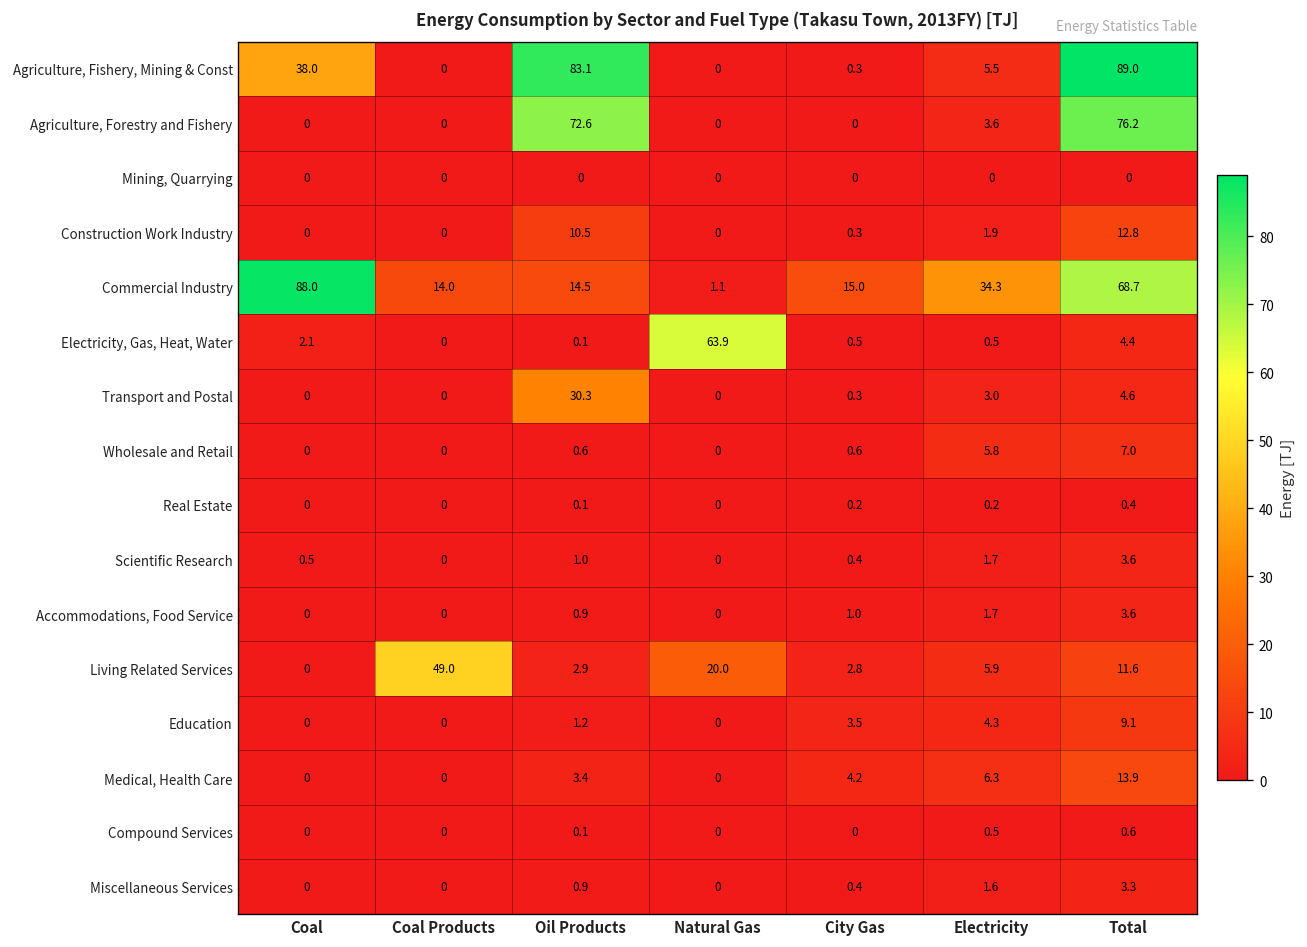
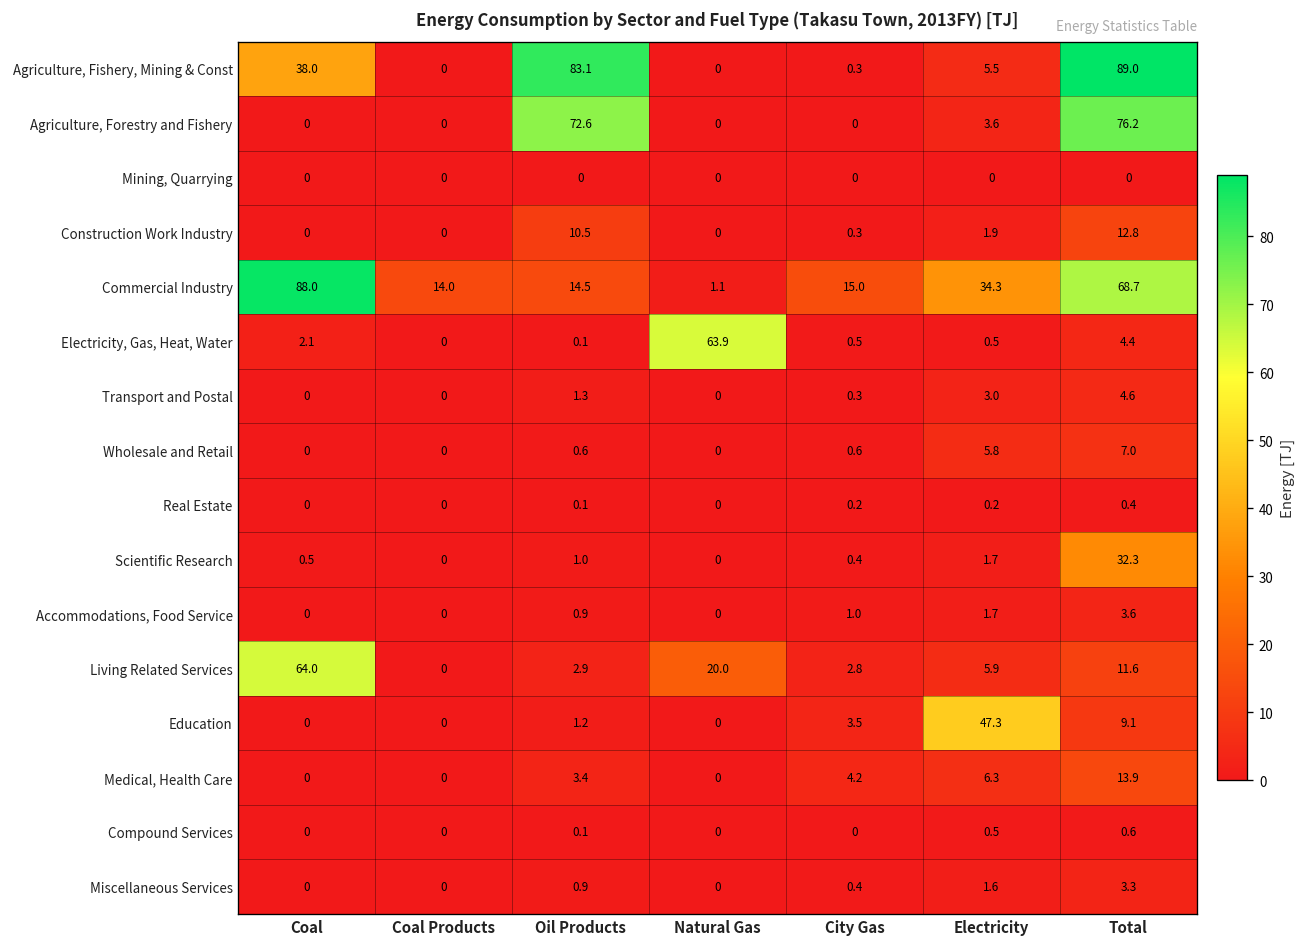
  {
    "Agriculture, Fishery, Mining & Const": {
      "Coal": 38.0,
      "Coal Products": 0,
      "Oil Products": 83.1,
      "Natural Gas": 0,
      "City Gas": 0.3,
      "Electricity": 5.5,
      "Total": 89.0
    },
    "Agriculture, Forestry and Fishery": {
      "Coal": 0,
      "Coal Products": 0,
      "Oil Products": 72.6,
      "Natural Gas": 0,
      "City Gas": 0,
      "Electricity": 3.6,
      "Total": 76.2
    },
    "Mining, Quarrying": {
      "Coal": 0,
      "Coal Products": 0,
      "Oil Products": 0,
      "Natural Gas": 0,
      "City Gas": 0,
      "Electricity": 0,
      "Total": 0
    },
    "Construction Work Industry": {
      "Coal": 0,
      "Coal Products": 0,
      "Oil Products": 10.5,
      "Natural Gas": 0,
      "City Gas": 0.3,
      "Electricity": 1.9,
      "Total": 12.8
    },
    "Commercial Industry": {
      "Coal": 88.0,
      "Coal Products": 14.0,
      "Oil Products": 14.5,
      "Natural Gas": 1.1,
      "City Gas": 15.0,
      "Electricity": 34.3,
      "Total": 68.7
    },
    "Electricity, Gas, Heat, Water": {
      "Coal": 2.1,
      "Coal Products": 0,
      "Oil Products": 0.1,
      "Natural Gas": 63.9,
      "City Gas": 0.5,
      "Electricity": 0.5,
      "Total": 4.4
    },
    "Transport and Postal": {
      "Coal": 0,
      "Coal Products": 0,
-     "Oil Products": 30.3,
+     "Oil Products": 1.3,
      "Natural Gas": 0,
      "City Gas": 0.3,
      "Electricity": 3.0,
      "Total": 4.6
    },
    "Wholesale and Retail": {
      "Coal": 0,
      "Coal Products": 0,
      "Oil Products": 0.6,
      "Natural Gas": 0,
      "City Gas": 0.6,
      "Electricity": 5.8,
      "Total": 7.0
    },
    "Real Estate": {
      "Coal": 0,
      "Coal Products": 0,
      "Oil Products": 0.1,
      "Natural Gas": 0,
      "City Gas": 0.2,
      "Electricity": 0.2,
      "Total": 0.4
    },
    "Scientific Research": {
      "Coal": 0.5,
      "Coal Products": 0,
      "Oil Products": 1.0,
      "Natural Gas": 0,
      "City Gas": 0.4,
      "Electricity": 1.7,
-     "Total": 3.6
+     "Total": 32.3
    },
    "Accommodations, Food Service": {
      "Coal": 0,
      "Coal Products": 0,
      "Oil Products": 0.9,
      "Natural Gas": 0,
      "City Gas": 1.0,
      "Electricity": 1.7,
      "Total": 3.6
    },
    "Living Related Services": {
-     "Coal": 0,
-     "Coal Products": 49.0,
+     "Coal": 64.0,
+     "Coal Products": 0,
      "Oil Products": 2.9,
      "Natural Gas": 20.0,
      "City Gas": 2.8,
      "Electricity": 5.9,
      "Total": 11.6
    },
    "Education": {
      "Coal": 0,
      "Coal Products": 0,
      "Oil Products": 1.2,
      "Natural Gas": 0,
      "City Gas": 3.5,
-     "Electricity": 4.3,
+     "Electricity": 47.3,
      "Total": 9.1
    },
    "Medical, Health Care": {
      "Coal": 0,
      "Coal Products": 0,
      "Oil Products": 3.4,
      "Natural Gas": 0,
      "City Gas": 4.2,
      "Electricity": 6.3,
      "Total": 13.9
    },
    "Compound Services": {
      "Coal": 0,
      "Coal Products": 0,
      "Oil Products": 0.1,
      "Natural Gas": 0,
      "City Gas": 0,
      "Electricity": 0.5,
      "Total": 0.6
    },
    "Miscellaneous Services": {
      "Coal": 0,
      "Coal Products": 0,
      "Oil Products": 0.9,
      "Natural Gas": 0,
      "City Gas": 0.4,
      "Electricity": 1.6,
      "Total": 3.3
    }
  }
